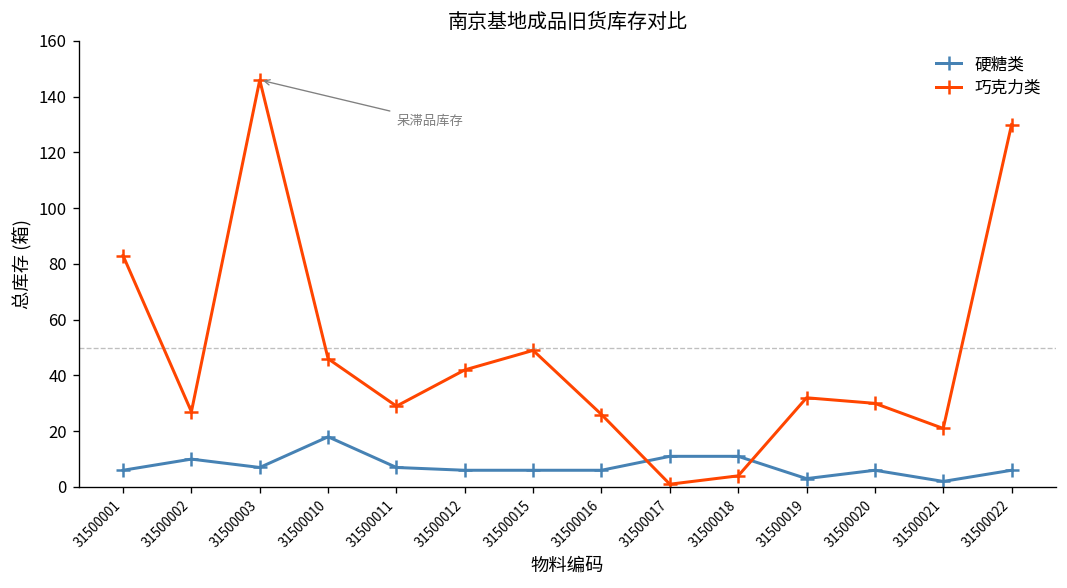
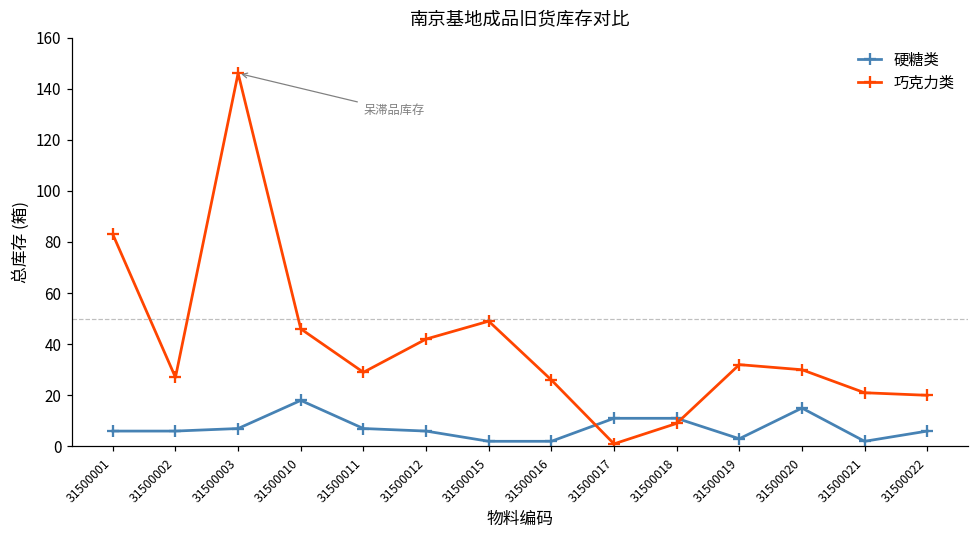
  {
    "硬糖类": {
      "31500001": 6,
-     "31500002": 10,
+     "31500002": 6,
      "31500003": 7,
      "31500010": 18,
      "31500011": 7,
      "31500012": 6,
-     "31500015": 6,
-     "31500016": 6,
+     "31500015": 2,
+     "31500016": 2,
      "31500017": 11,
      "31500018": 11,
      "31500019": 3,
-     "31500020": 6,
+     "31500020": 15,
      "31500021": 2,
      "31500022": 6
    },
    "巧克力类": {
      "31500001": 83,
      "31500002": 27,
      "31500003": 146,
      "31500010": 46,
      "31500011": 29,
      "31500012": 42,
      "31500015": 49,
      "31500016": 26,
      "31500017": 1,
-     "31500018": 4,
+     "31500018": 9,
      "31500019": 32,
      "31500020": 30,
      "31500021": 21,
-     "31500022": 130
+     "31500022": 20
    }
  }
